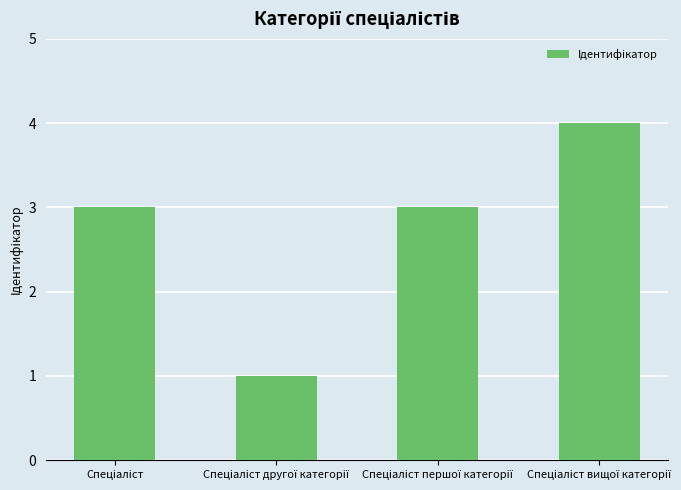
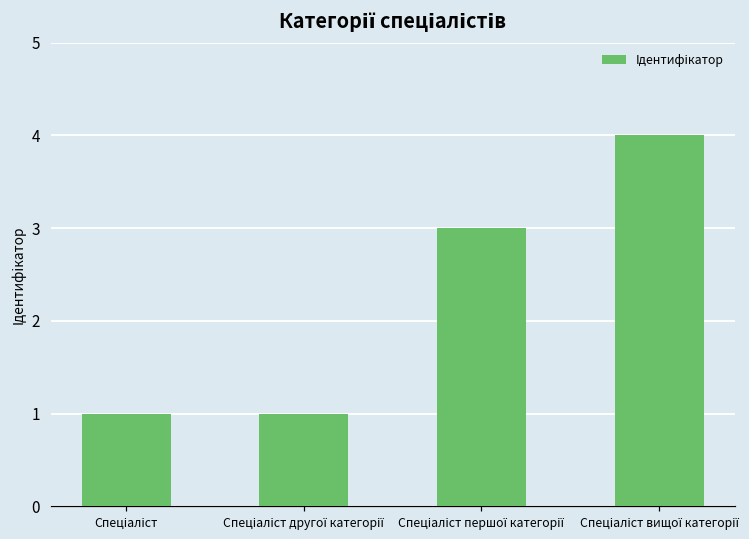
  {
-   "Спеціаліст": 3,
+   "Спеціаліст": 1,
    "Спеціаліст другої категорії": 1,
    "Спеціаліст першої категорії": 3,
    "Спеціаліст вищої категорії": 4
  }
